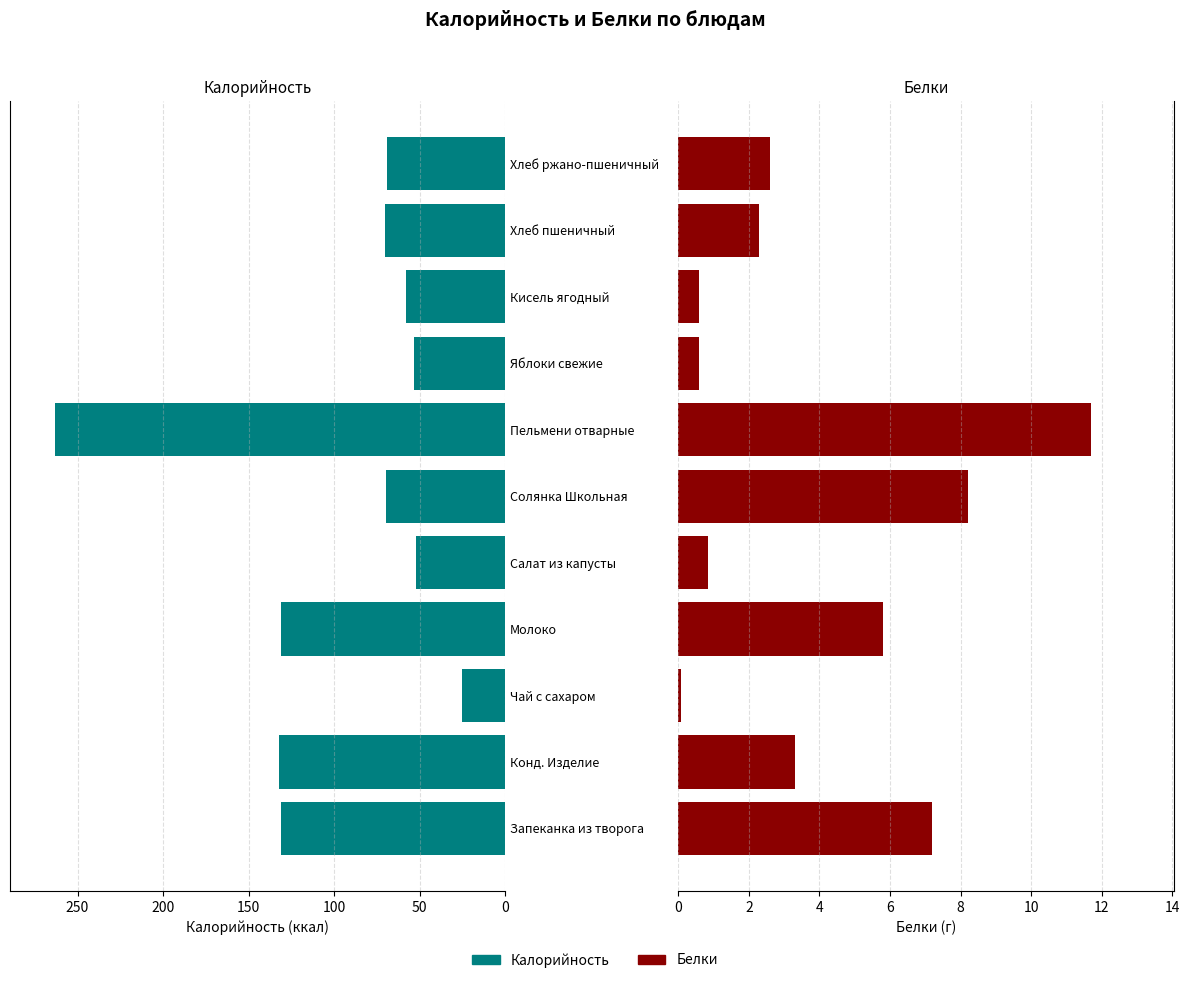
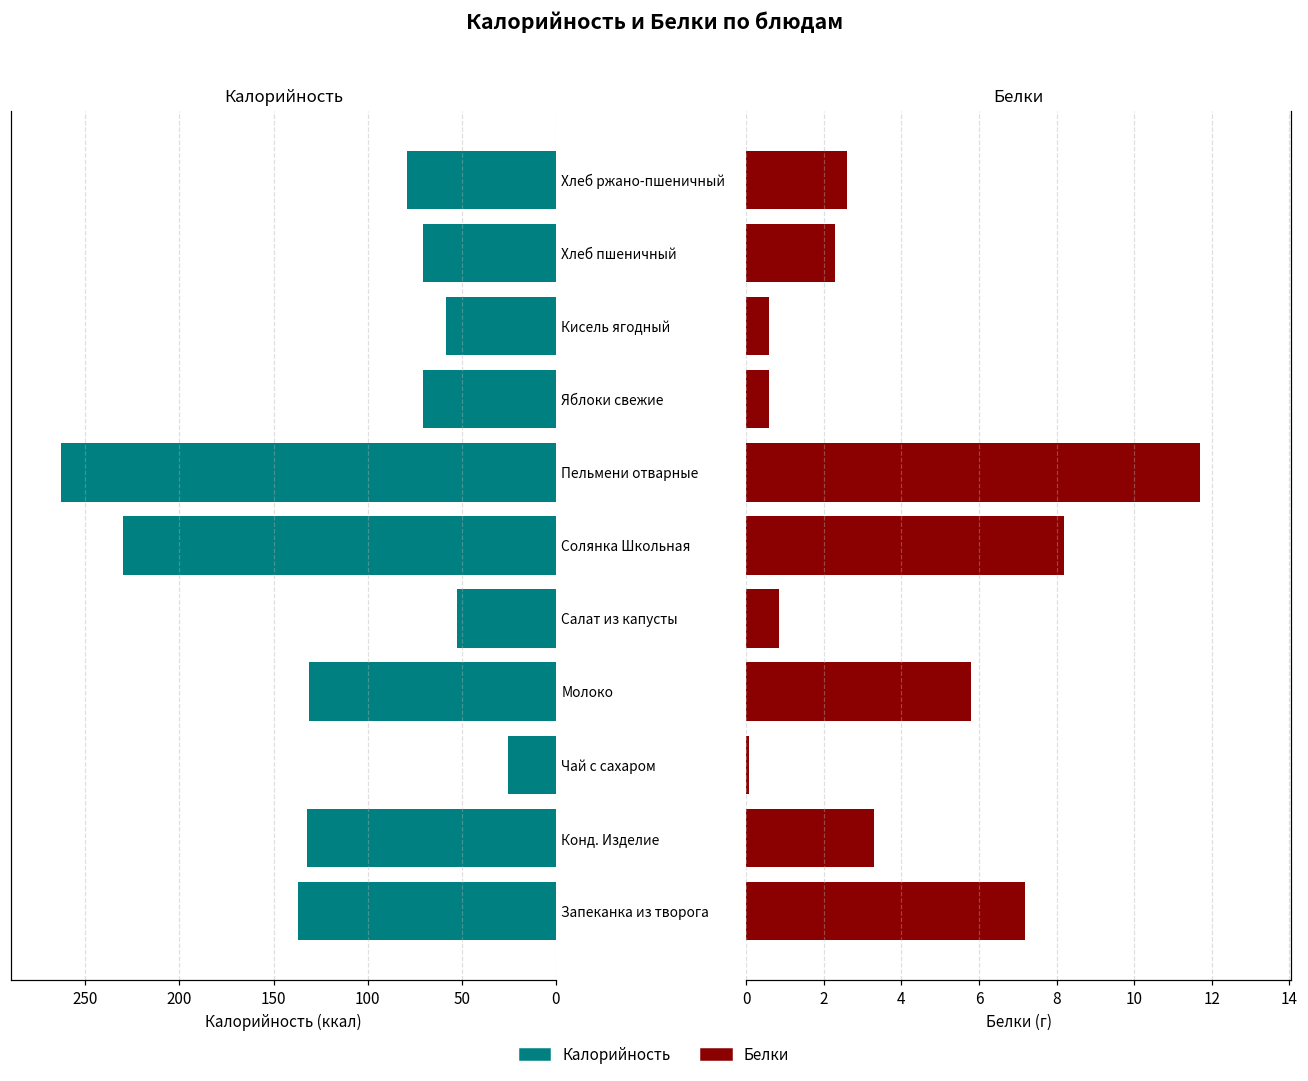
  {
    "Калорийность": {
-     "Хлеб ржано-пшеничный": 69,
+     "Хлеб ржано-пшеничный": 79,
      "Хлеб пшеничный": 71,
      "Кисель ягодный": 58,
-     "Яблоки свежие": 53,
+     "Яблоки свежие": 71,
      "Пельмени отварные": 263,
-     "Солянка Школьная": 70,
+     "Солянка Школьная": 230,
      "Салат из капусты": 52,
      "Молоко": 131,
      "Чай с сахаром": 25,
      "Конд. Изделие": 132,
-     "Запеканка из творога": 131
+     "Запеканка из творога": 137
    }
  }
